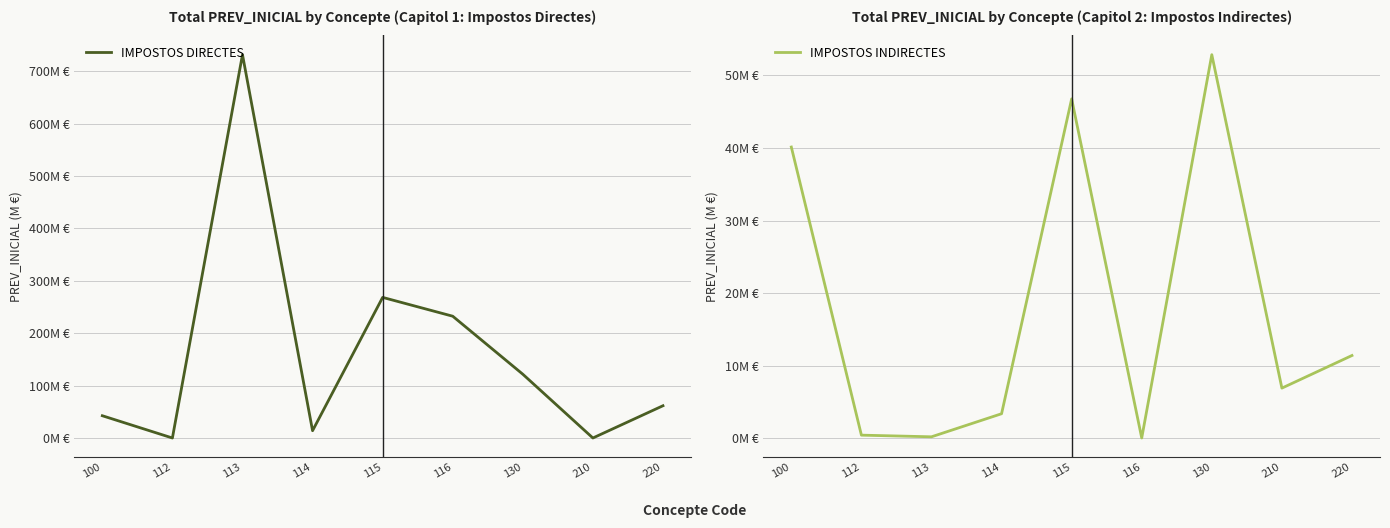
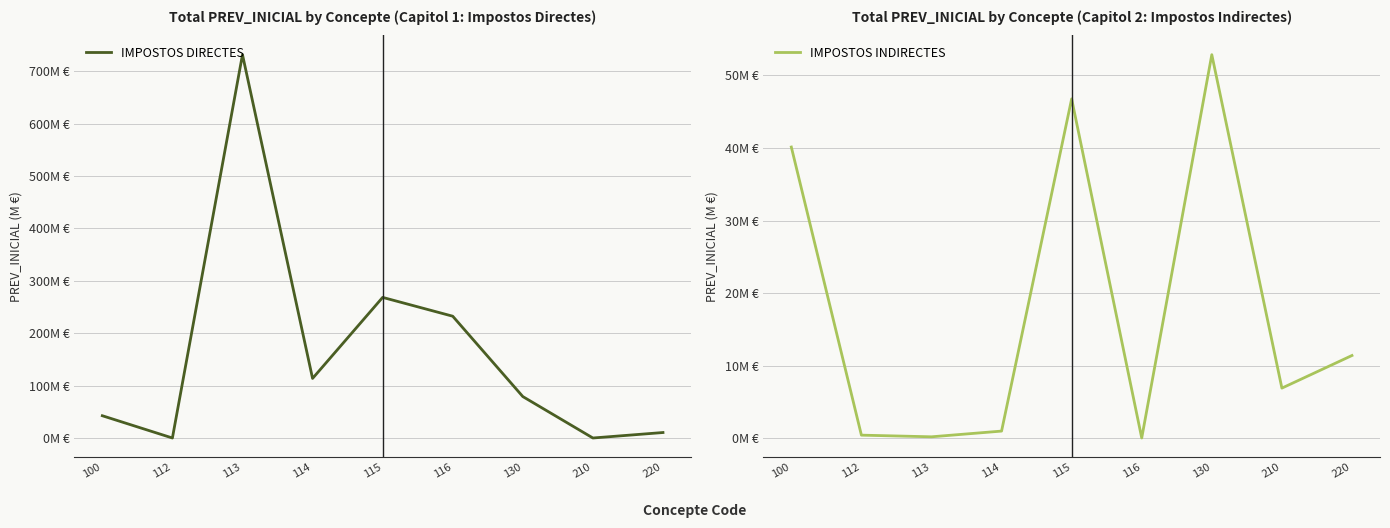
  {
    "Total PREV_INICIAL by Concepte (Capitol 1: Impostos Directes)": {
      "100": "40M €",
      "112": "0M €",
      "113": "730M €",
-     "114": "10M €",
+     "114": "110M €",
      "115": "270M €",
      "116": "230M €",
-     "130": "120M €",
+     "130": "80M €",
      "210": "0M €",
-     "220": "60M €"
+     "220": "10M €"
    },
    "Total PREV_INICIAL by Concepte (Capitol 2: Impostos Indirectes)": {
      "100": "40M €",
      "112": "0M €",
      "113": "0M €",
-     "114": "3M €",
+     "114": "1M €",
      "115": "47M €",
      "116": "0M €",
      "130": "53M €",
      "210": "7M €",
      "220": "11M €"
    }
  }
